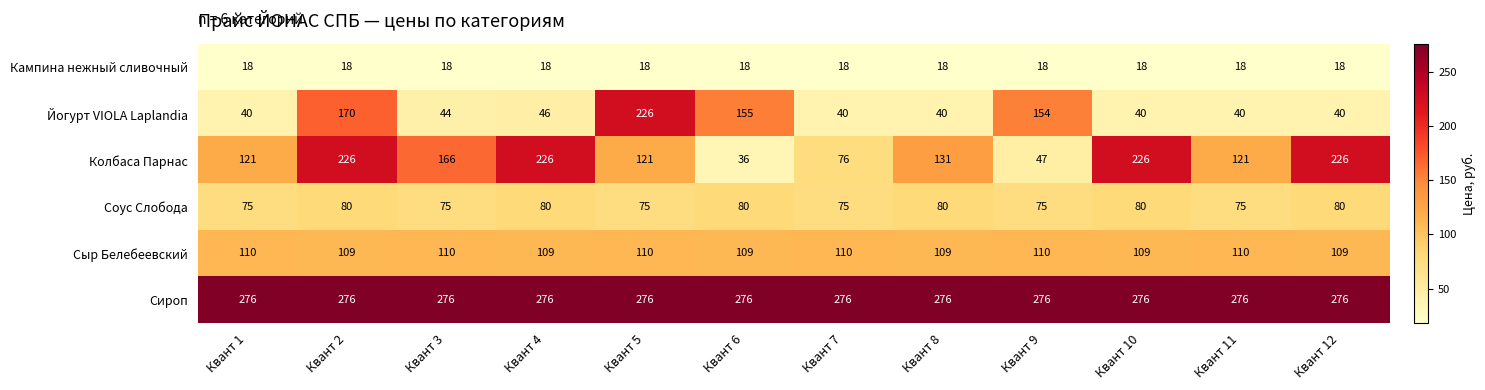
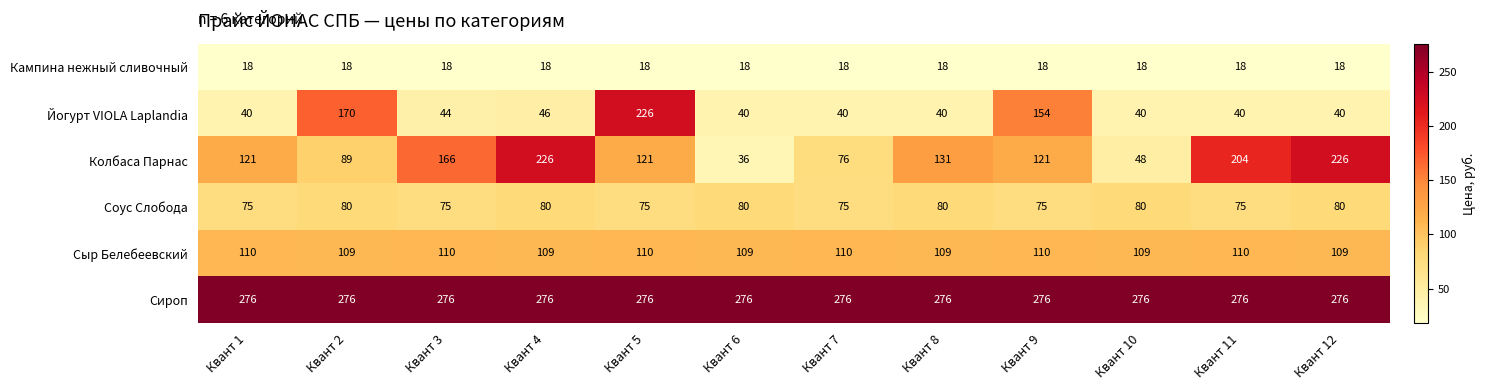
  {
    "Кампина нежный сливочный": {
      "Квант 1": 18,
      "Квант 2": 18,
      "Квант 3": 18,
      "Квант 4": 18,
      "Квант 5": 18,
      "Квант 6": 18,
      "Квант 7": 18,
      "Квант 8": 18,
      "Квант 9": 18,
      "Квант 10": 18,
      "Квант 11": 18,
      "Квант 12": 18
    },
    "Йогурт VIOLA Laplandia": {
      "Квант 1": 40,
      "Квант 2": 170,
      "Квант 3": 44,
      "Квант 4": 46,
      "Квант 5": 226,
-     "Квант 6": 155,
+     "Квант 6": 40,
      "Квант 7": 40,
      "Квант 8": 40,
      "Квант 9": 154,
      "Квант 10": 40,
      "Квант 11": 40,
      "Квант 12": 40
    },
    "Колбаса Парнас": {
      "Квант 1": 121,
-     "Квант 2": 226,
+     "Квант 2": 89,
      "Квант 3": 166,
      "Квант 4": 226,
      "Квант 5": 121,
      "Квант 6": 36,
      "Квант 7": 76,
      "Квант 8": 131,
-     "Квант 9": 47,
-     "Квант 10": 226,
-     "Квант 11": 121,
+     "Квант 9": 121,
+     "Квант 10": 48,
+     "Квант 11": 204,
      "Квант 12": 226
    },
    "Соус Слобода": {
      "Квант 1": 75,
      "Квант 2": 80,
      "Квант 3": 75,
      "Квант 4": 80,
      "Квант 5": 75,
      "Квант 6": 80,
      "Квант 7": 75,
      "Квант 8": 80,
      "Квант 9": 75,
      "Квант 10": 80,
      "Квант 11": 75,
      "Квант 12": 80
    },
    "Сыр Белебеевский": {
      "Квант 1": 110,
      "Квант 2": 109,
      "Квант 3": 110,
      "Квант 4": 109,
      "Квант 5": 110,
      "Квант 6": 109,
      "Квант 7": 110,
      "Квант 8": 109,
      "Квант 9": 110,
      "Квант 10": 109,
      "Квант 11": 110,
      "Квант 12": 109
    },
    "Сироп": {
      "Квант 1": 276,
      "Квант 2": 276,
      "Квант 3": 276,
      "Квант 4": 276,
      "Квант 5": 276,
      "Квант 6": 276,
      "Квант 7": 276,
      "Квант 8": 276,
      "Квант 9": 276,
      "Квант 10": 276,
      "Квант 11": 276,
      "Квант 12": 276
    }
  }
